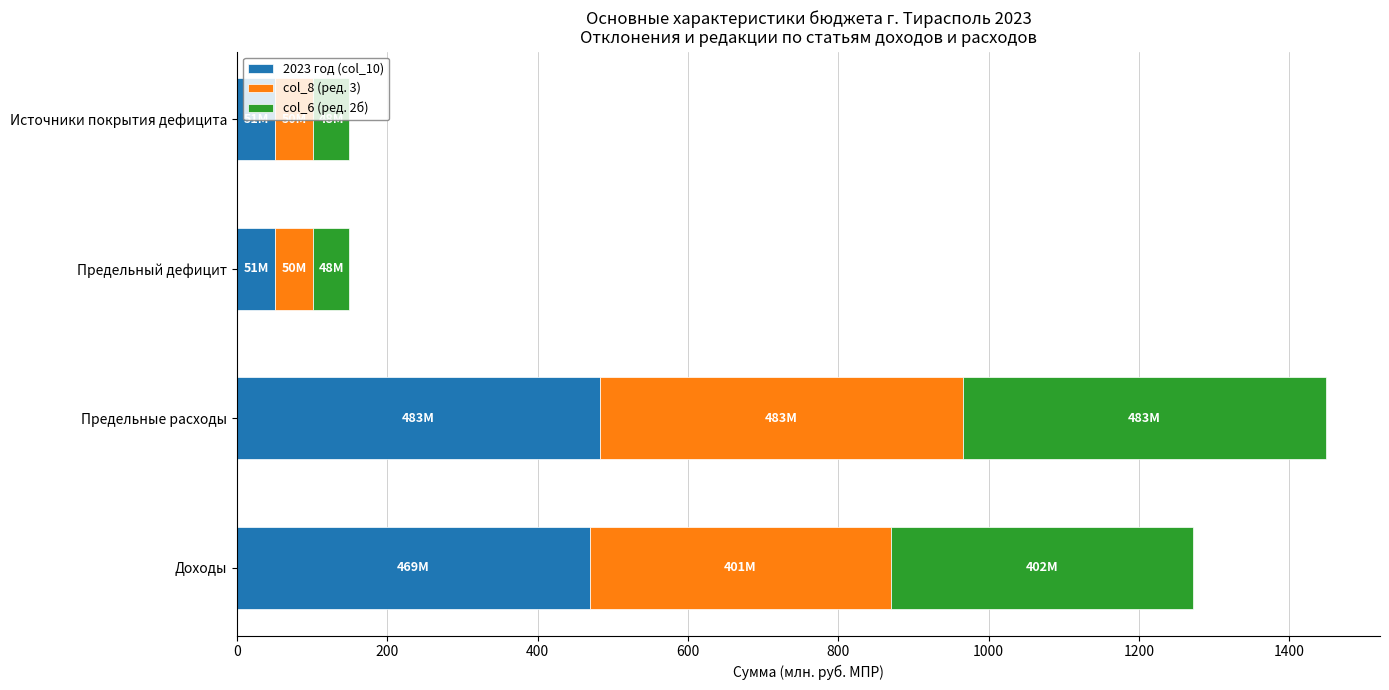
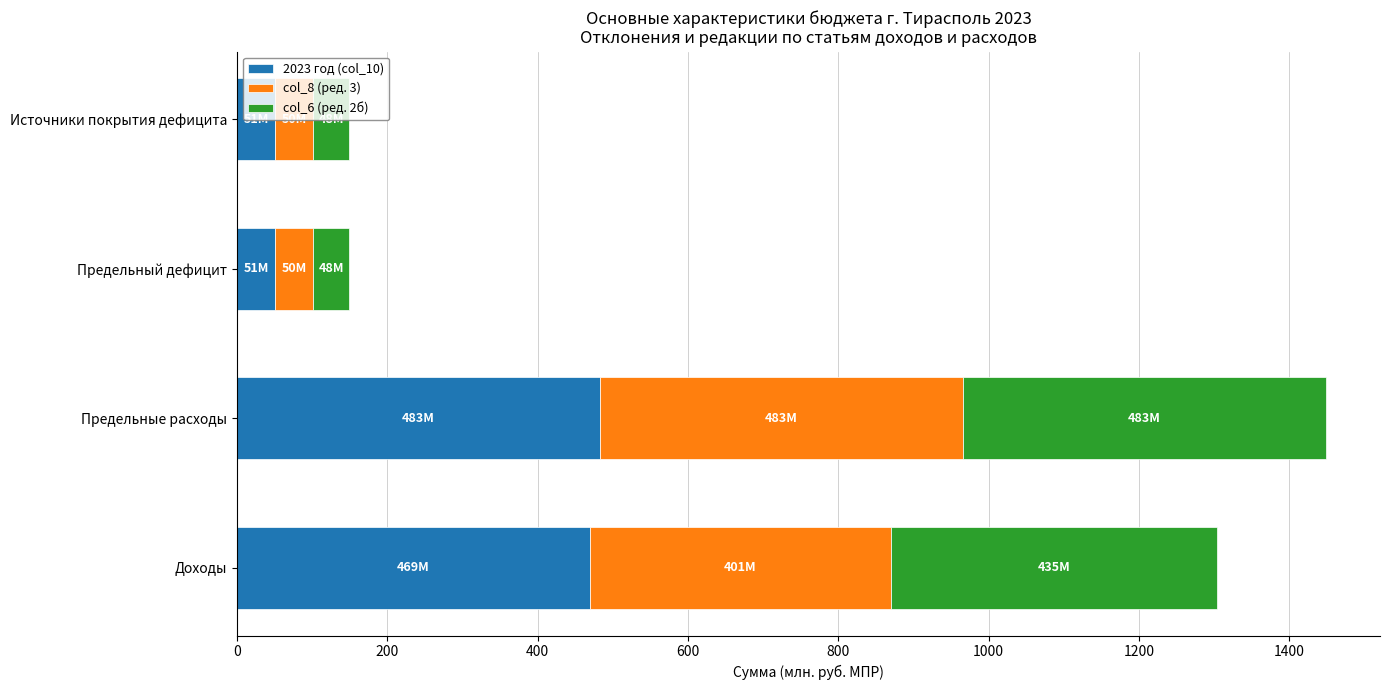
  {
    "2023 год (col_10)": {
      "Предельный дефицит": "51M",
      "Предельные расходы": "483M",
      "Доходы": "469M"
    },
    "col_8 (ред. 3)": {
      "Предельный дефицит": "50M",
      "Предельные расходы": "483M",
      "Доходы": "401M"
    },
    "col_6 (ред. 2б)": {
      "Предельный дефицит": "48M",
      "Предельные расходы": "483M",
-     "Доходы": "402M"
+     "Доходы": "435M"
    }
  }
